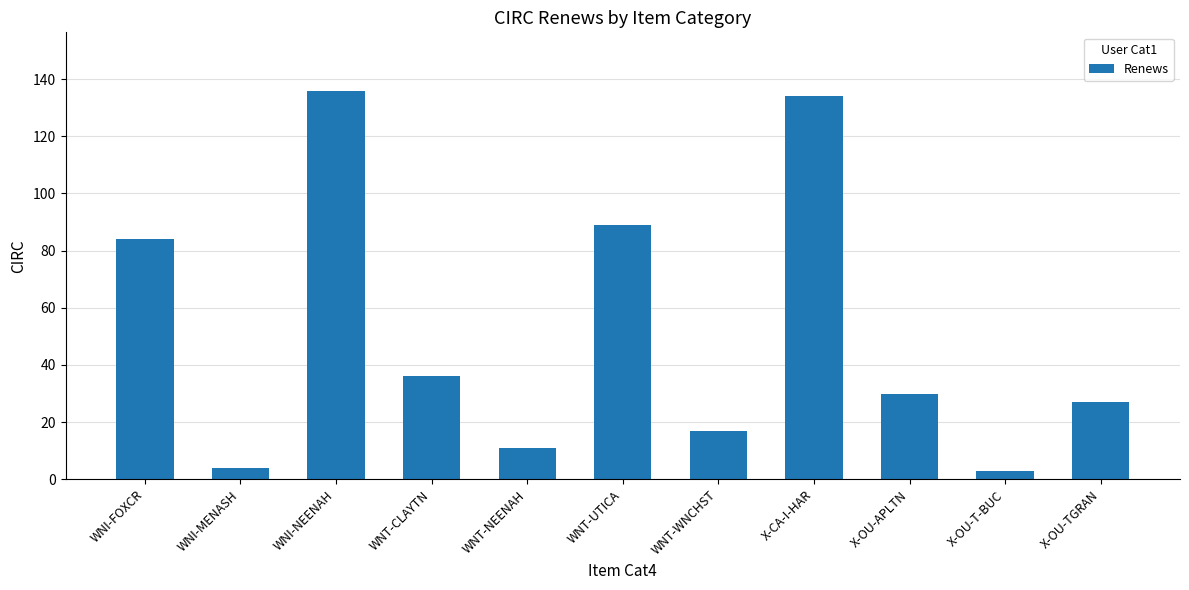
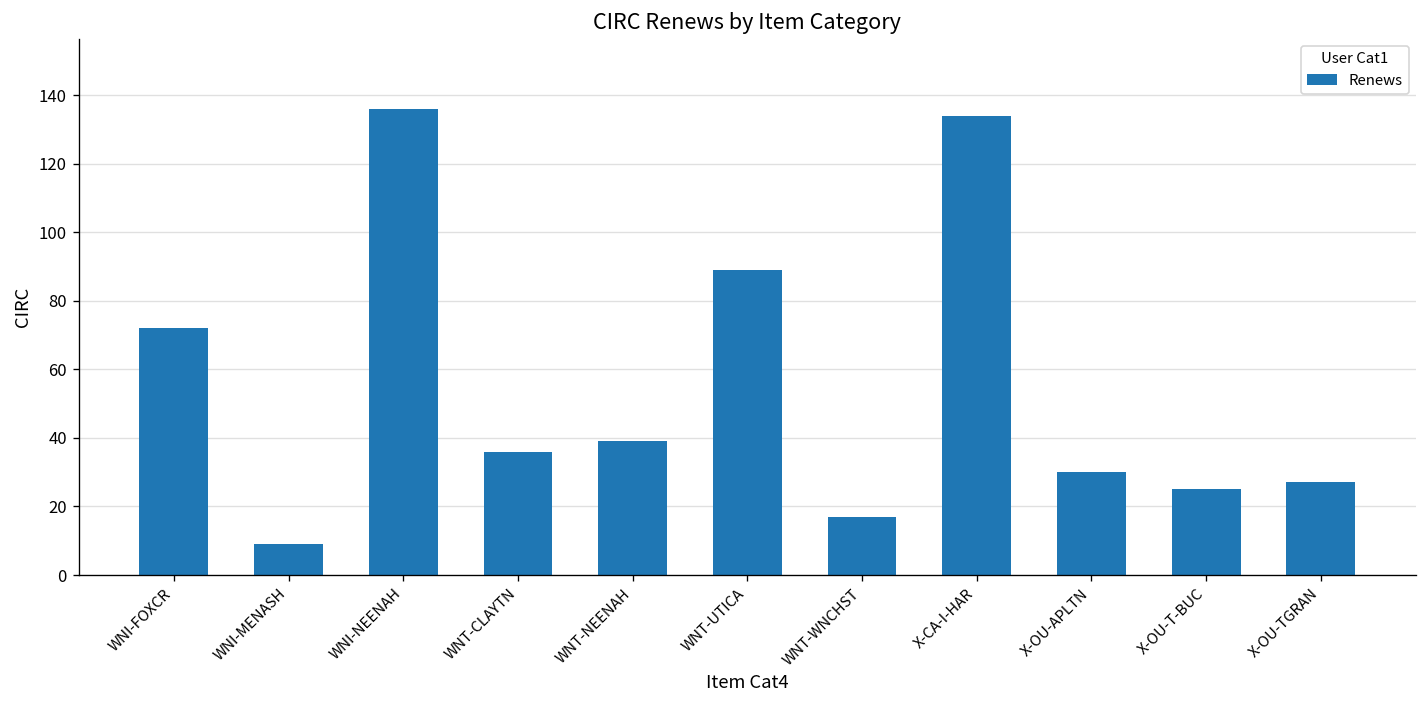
  {
-   "WNI-FOXCR": 84,
-   "WNI-MENASH": 4,
+   "WNI-FOXCR": 72,
+   "WNI-MENASH": 9,
    "WNI-NEENAH": 136,
    "WNT-CLAYTN": 36,
-   "WNT-NEENAH": 11,
+   "WNT-NEENAH": 39,
    "WNT-UTICA": 89,
    "WNT-WNCHST": 17,
    "X-CA-I-HAR": 134,
    "X-OU-APLTN": 30,
-   "X-OU-T-BUC": 3,
+   "X-OU-T-BUC": 25,
    "X-OU-TGRAN": 27
  }
